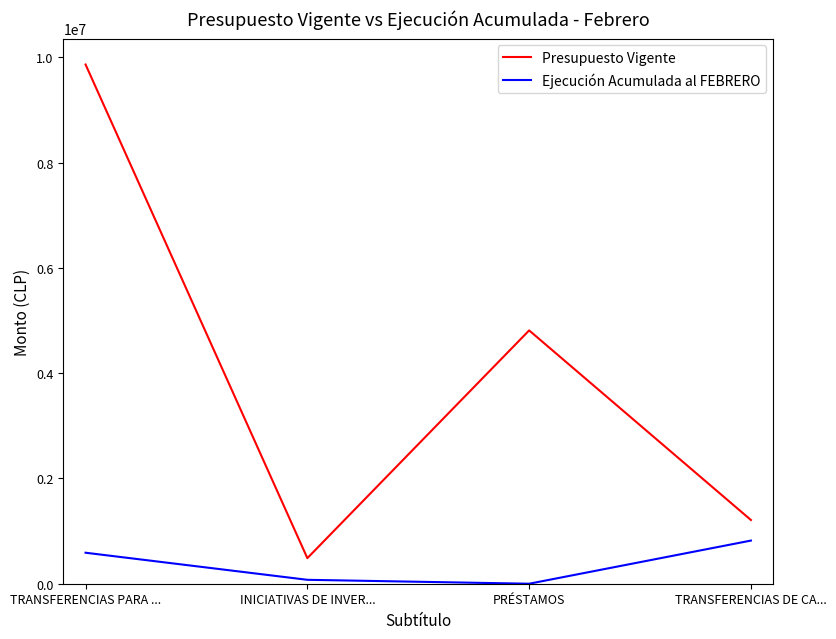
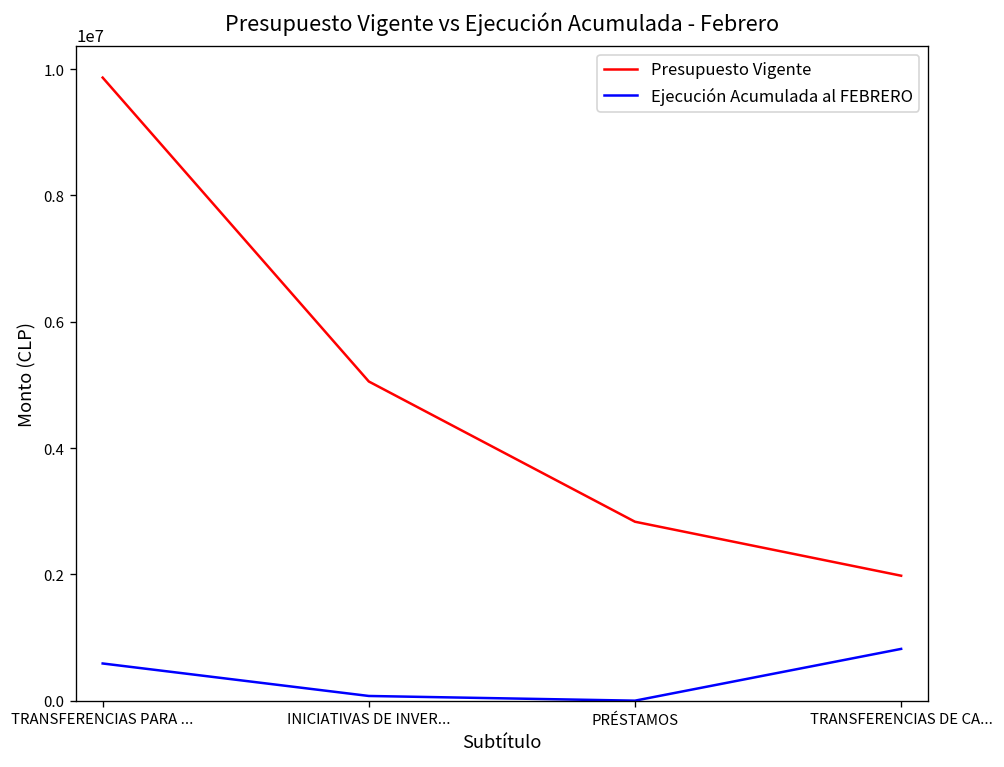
  {
    "Presupuesto Vigente": {
      "TRANSFERENCIAS PARA ...": 9900000,
-     "INICIATIVAS DE INVER...": 500000,
-     "PRÉSTAMOS": 4800000,
-     "TRANSFERENCIAS DE CA...": 1200000
+     "INICIATIVAS DE INVER...": 5100000,
+     "PRÉSTAMOS": 2800000,
+     "TRANSFERENCIAS DE CA...": 2000000
    },
    "Ejecución Acumulada al FEBRERO": {
      "TRANSFERENCIAS PARA ...": 600000,
      "INICIATIVAS DE INVER...": 100000,
      "PRÉSTAMOS": 0,
      "TRANSFERENCIAS DE CA...": 800000
    }
  }
